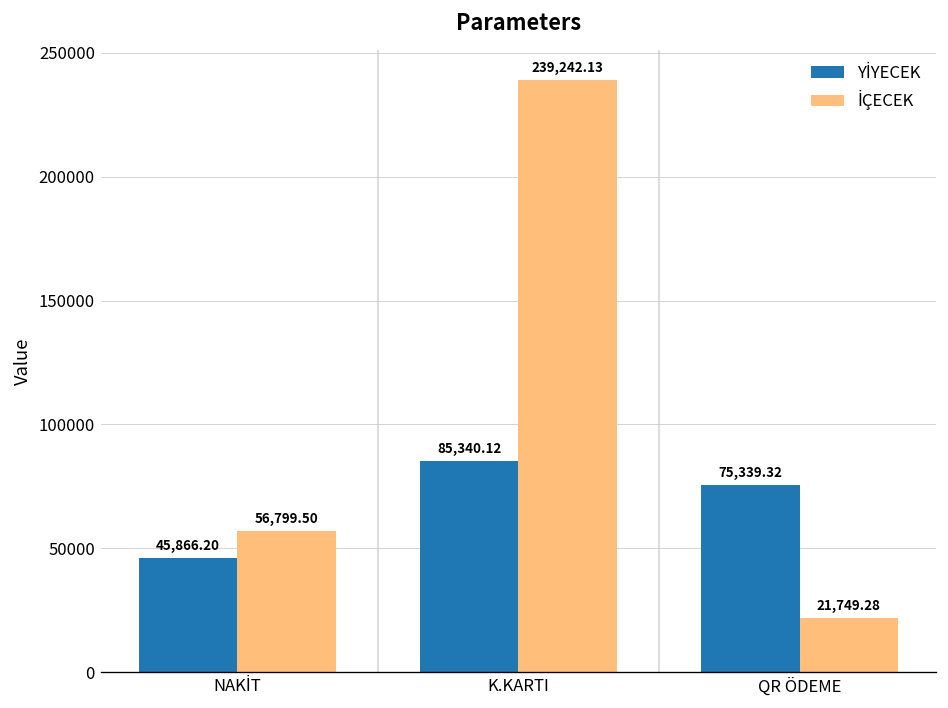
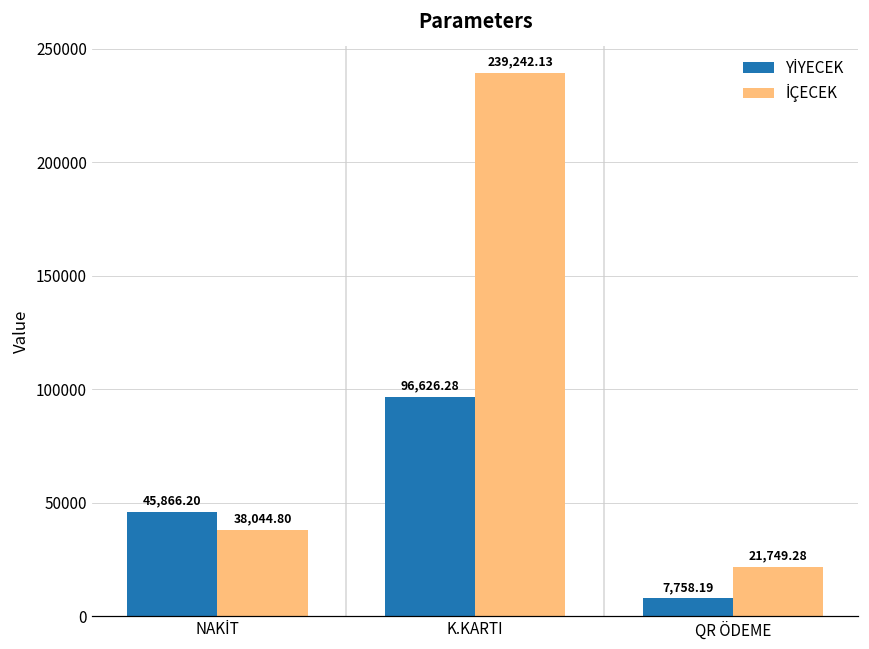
  {
    "YİYECEK": {
      "NAKİT": "45,866.20",
-     "K.KARTI": "85,340.12",
-     "QR ÖDEME": "75,339.32"
+     "K.KARTI": "96,626.28",
+     "QR ÖDEME": "7,758.19"
    },
    "İÇECEK": {
-     "NAKİT": "56,799.50",
+     "NAKİT": "38,044.80",
      "K.KARTI": "239,242.13",
      "QR ÖDEME": "21,749.28"
    }
  }
